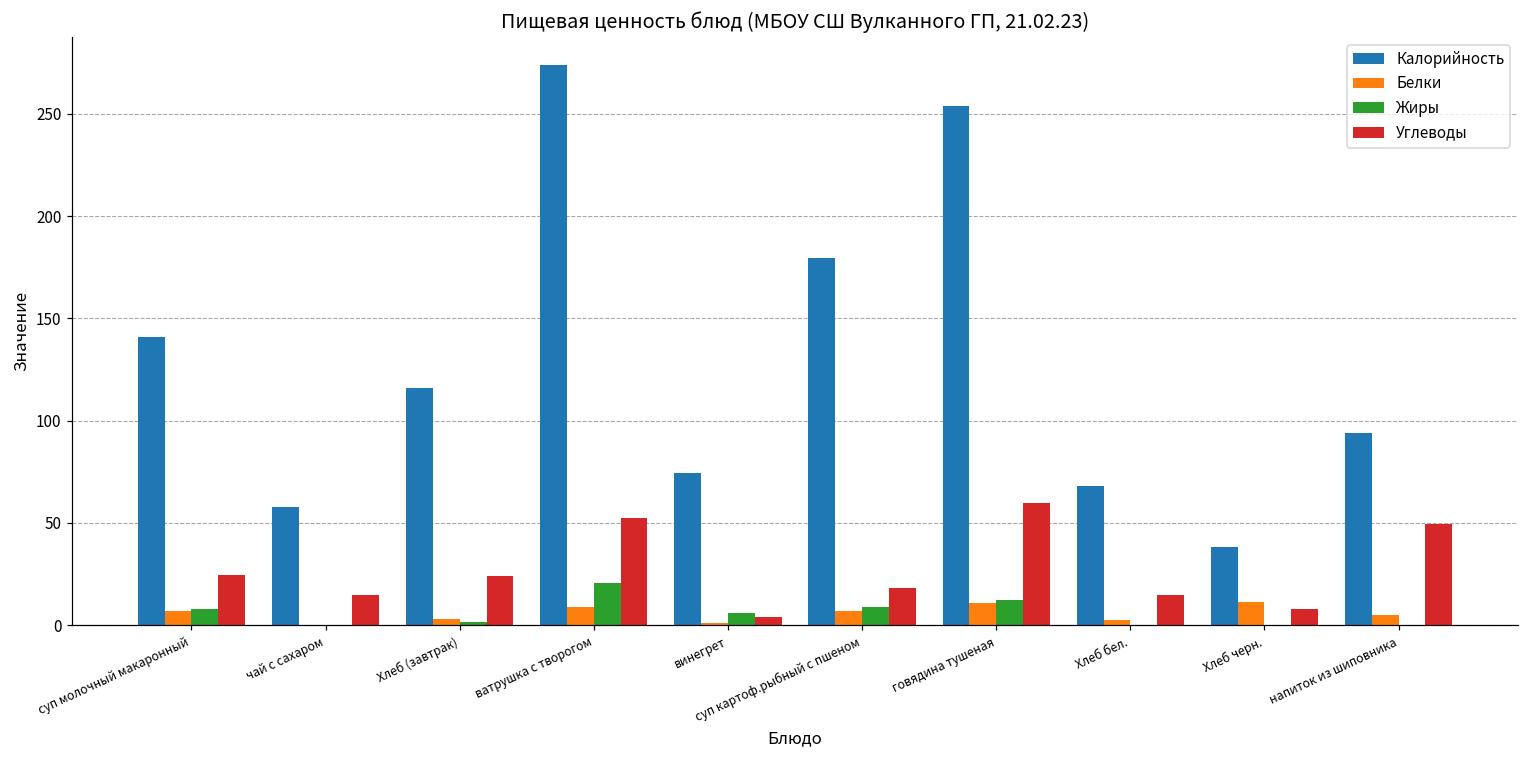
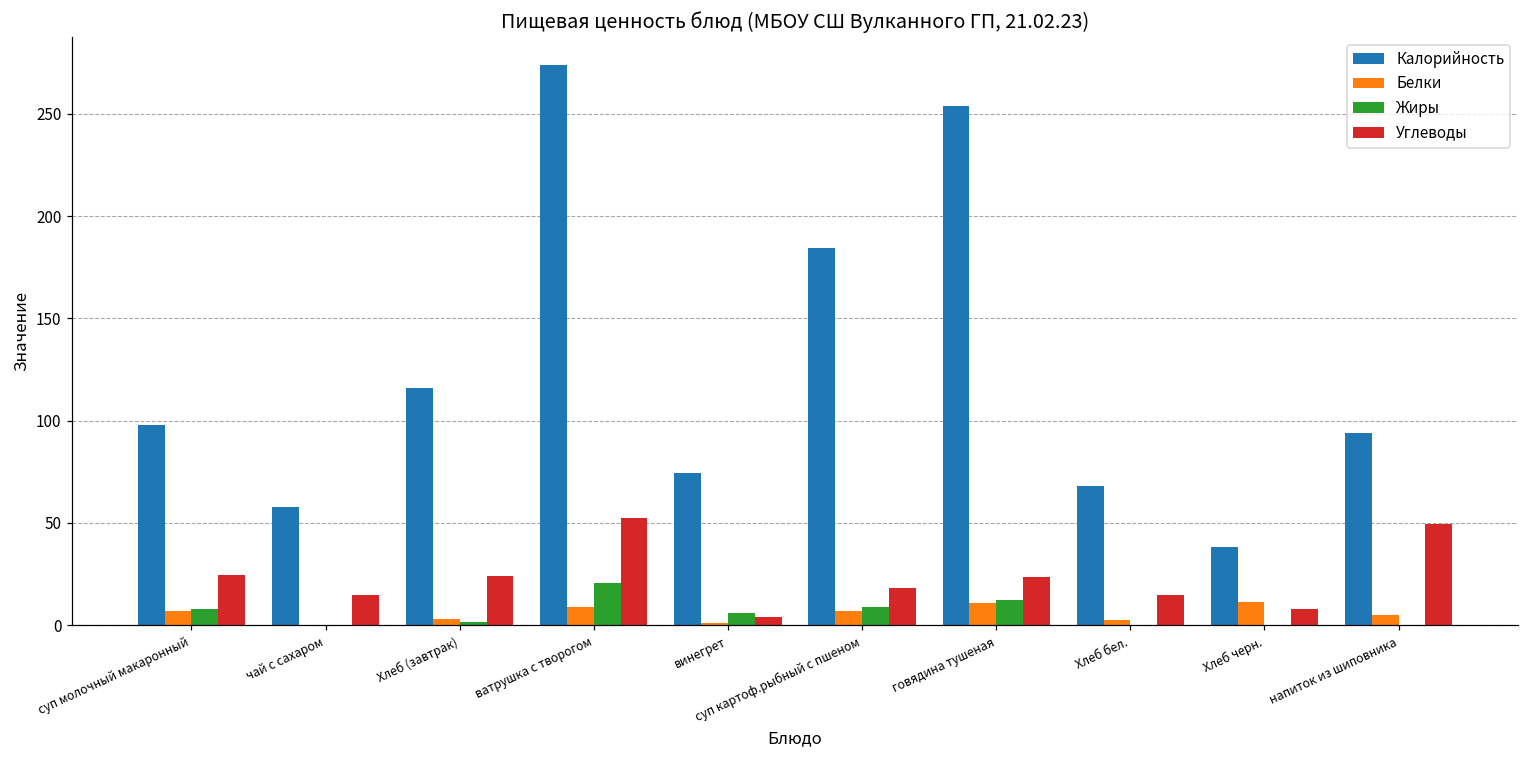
  {
    "Калорийность": {
-     "суп молочный макаронный": 141,
+     "суп молочный макаронный": 98,
      "чай с сахаром": 58,
      "Хлеб (завтрак)": 116,
      "ватрушка с творогом": 274,
      "винегрет": 74,
-     "суп картоф.рыбный с пшеном": 180,
+     "суп картоф.рыбный с пшеном": 185,
      "говядина тушеная": 254,
      "Хлеб бел.": 68,
      "Хлеб черн.": 38,
      "напиток из шиповника": 94
    },
    "Белки": {
      "суп молочный макаронный": 7,
      "Хлеб (завтрак)": 3,
      "ватрушка с творогом": 9,
      "суп картоф.рыбный с пшеном": 7,
      "говядина тушеная": 11,
      "Хлеб бел.": 2,
      "Хлеб черн.": 11,
      "напиток из шиповника": 5
    },
    "Жиры": {
      "суп молочный макаронный": 8,
      "чай с сахаром": 0,
      "ватрушка с творогом": 20,
      "винегрет": 6,
      "суп картоф.рыбный с пшеном": 9,
      "говядина тушеная": 12,
      "напиток из шиповника": 0
    },
    "Углеводы": {
      "суп молочный макаронный": 25,
      "чай с сахаром": 15,
      "Хлеб (завтрак)": 24,
      "ватрушка с творогом": 52,
      "винегрет": 4,
      "суп картоф.рыбный с пшеном": 18,
-     "говядина тушеная": 60,
+     "говядина тушеная": 23,
      "Хлеб бел.": 15,
      "Хлеб черн.": 8,
      "напиток из шиповника": 49
    }
  }
